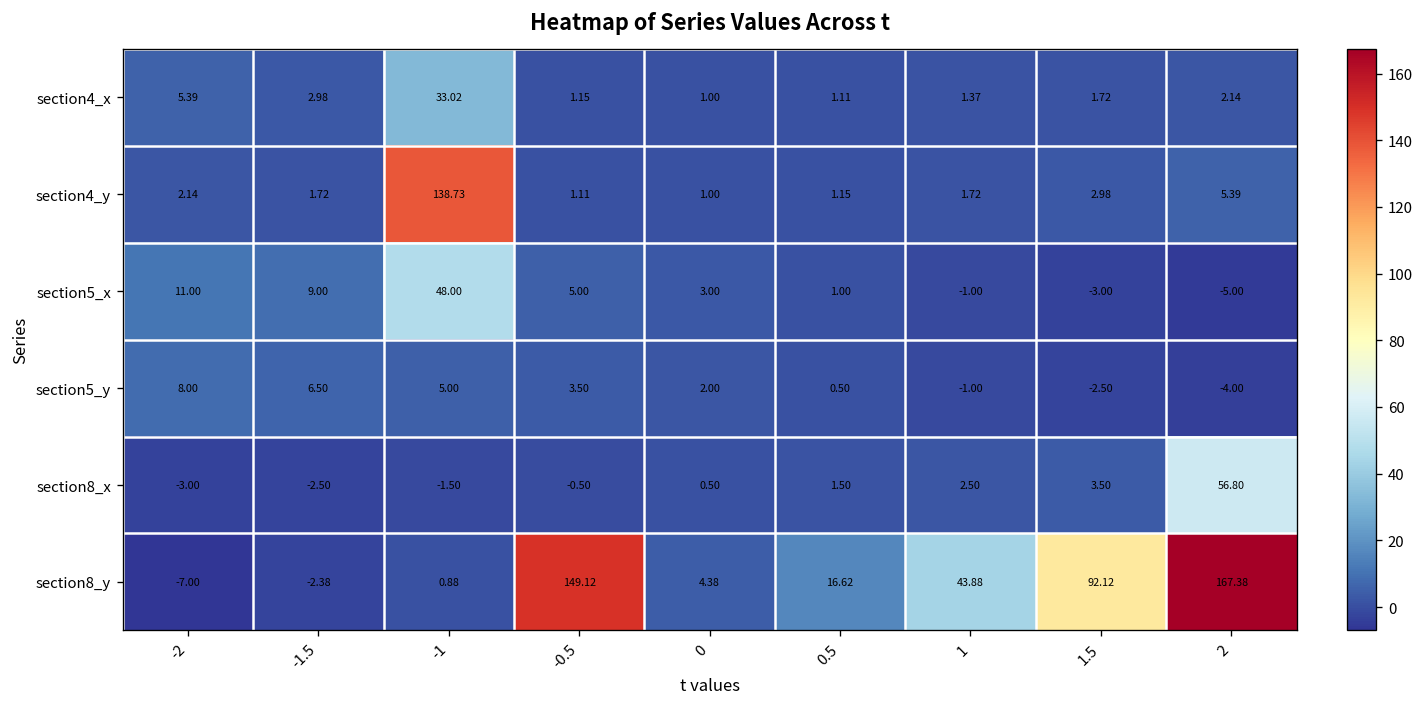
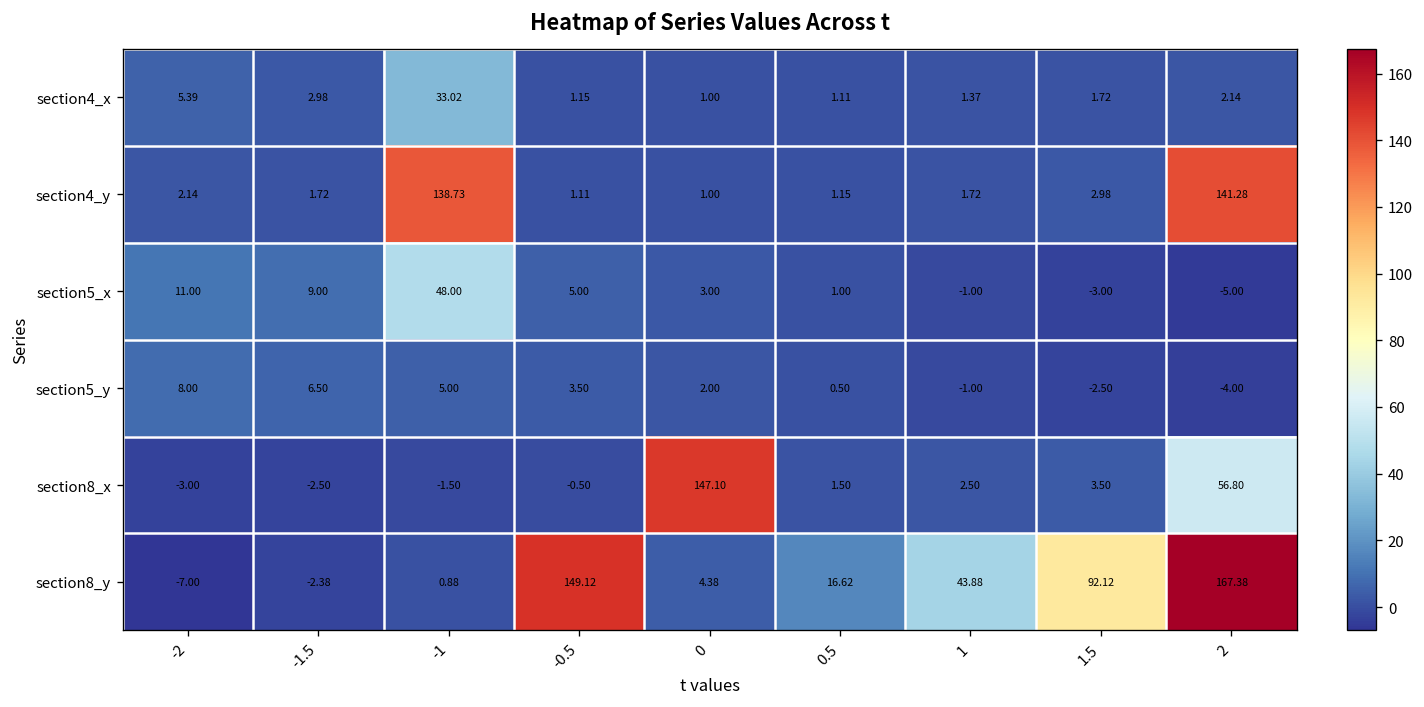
  {
    "section4_x": {
      "-2": 5.39,
      "-1.5": 2.98,
      "-1": 33.02,
      "-0.5": 1.15,
      "0": 1.00,
      "0.5": 1.11,
      "1": 1.37,
      "1.5": 1.72,
      "2": 2.14
    },
    "section4_y": {
      "-2": 2.14,
      "-1.5": 1.72,
      "-1": 138.73,
      "-0.5": 1.11,
      "0": 1.00,
      "0.5": 1.15,
      "1": 1.72,
      "1.5": 2.98,
-     "2": 5.39
+     "2": 141.28
    },
    "section5_x": {
      "-2": 11.00,
      "-1.5": 9.00,
      "-1": 48.00,
      "-0.5": 5.00,
      "0": 3.00,
      "0.5": 1.00,
      "1": -1.00,
      "1.5": -3.00,
      "2": -5.00
    },
    "section5_y": {
      "-2": 8.00,
      "-1.5": 6.50,
      "-1": 5.00,
      "-0.5": 3.50,
      "0": 2.00,
      "0.5": 0.50,
      "1": -1.00,
      "1.5": -2.50,
      "2": -4.00
    },
    "section8_x": {
      "-2": -3.00,
      "-1.5": -2.50,
      "-1": -1.50,
      "-0.5": -0.50,
-     "0": 0.50,
+     "0": 147.10,
      "0.5": 1.50,
      "1": 2.50,
      "1.5": 3.50,
      "2": 56.80
    },
    "section8_y": {
      "-2": -7.00,
      "-1.5": -2.38,
      "-1": 0.88,
      "-0.5": 149.12,
      "0": 4.38,
      "0.5": 16.62,
      "1": 43.88,
      "1.5": 92.12,
      "2": 167.38
    }
  }
